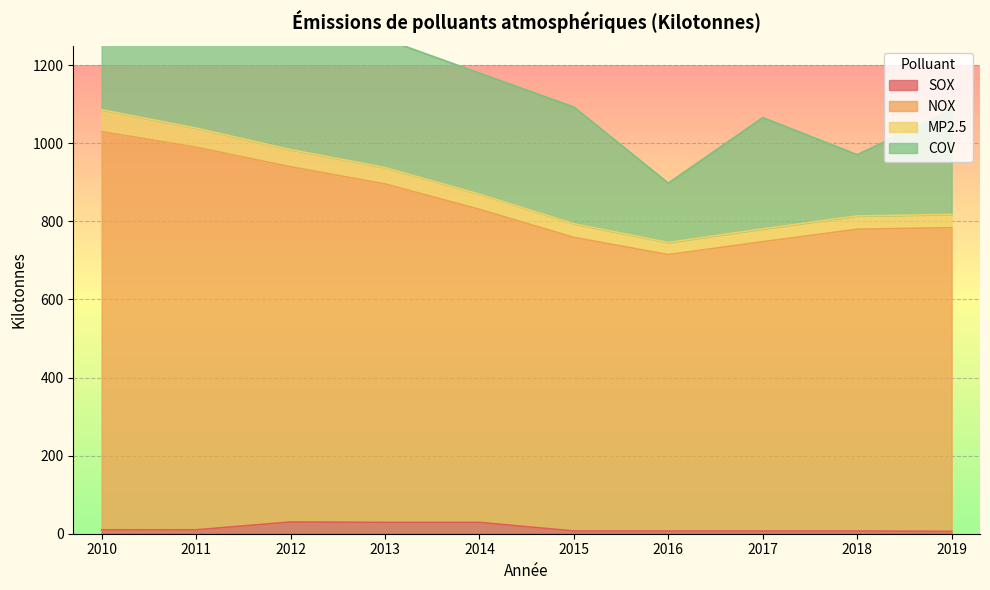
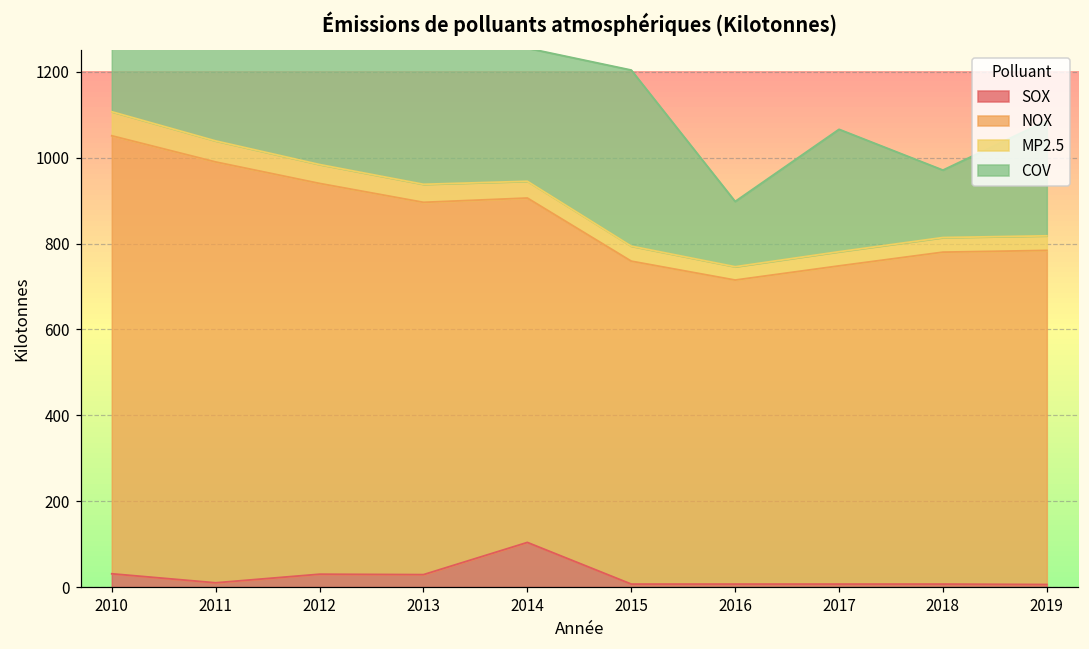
  {
    "SOX": {
-     "2010": 10,
+     "2010": 30,
      "2011": 10,
      "2012": 30,
      "2013": 30,
-     "2014": 30,
+     "2014": 100,
      "2015": 10,
      "2016": 10,
      "2017": 10,
      "2018": 10,
      "2019": 10
    },
    "COV": {
      "2014": 310,
-     "2015": 300,
+     "2015": 410,
      "2016": 150,
      "2017": 290,
      "2018": 160
    }
  }
